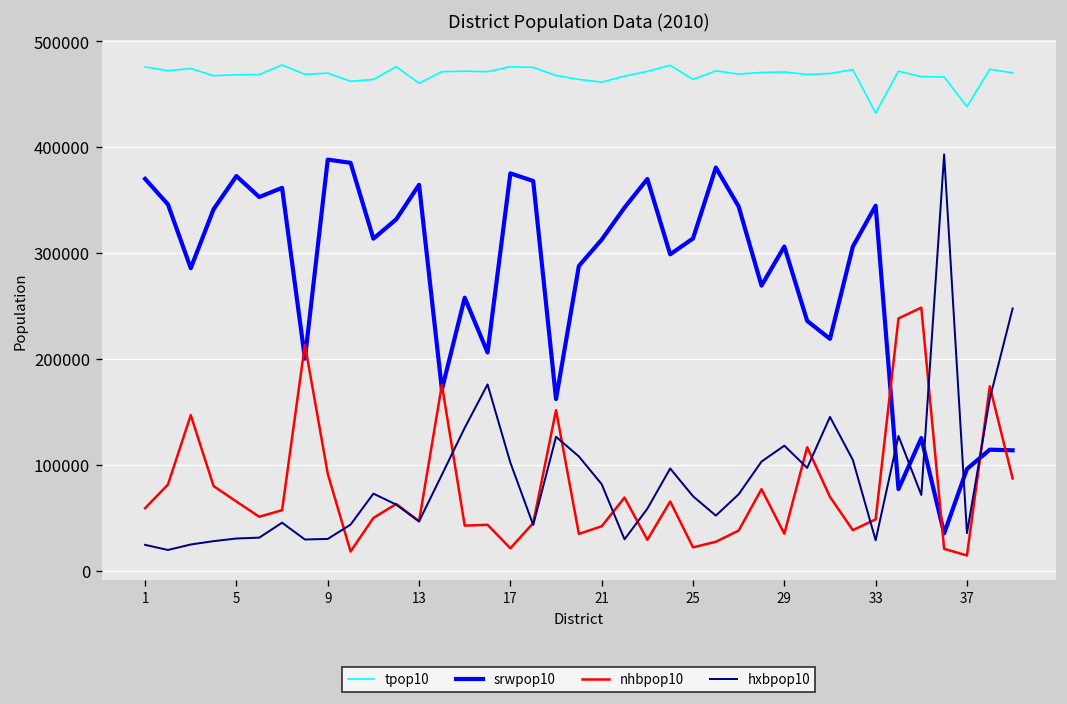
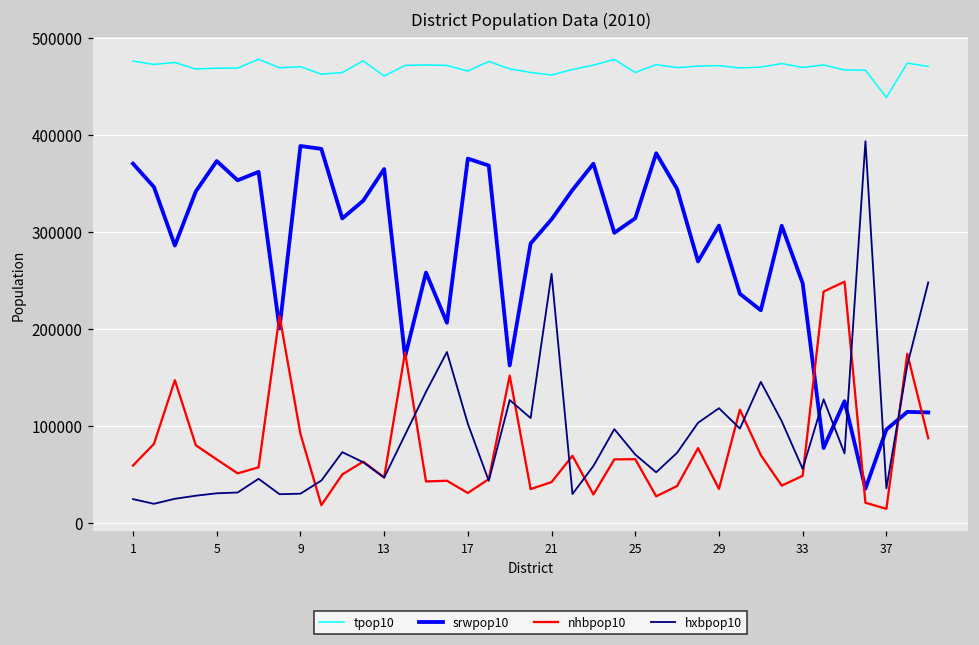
  {
    "tpop10": {
      "1": 480000,
      "5": 470000,
      "9": 470000,
      "13": 460000,
-     "17": 480000,
+     "17": 470000,
      "21": 460000,
      "25": 460000,
      "29": 470000,
-     "33": 430000,
+     "33": 470000,
      "37": 440000
    },
    "srwpop10": {
      "1": 370000,
      "5": 370000,
      "9": 390000,
      "13": 360000,
      "17": 380000,
      "21": 310000,
      "25": 310000,
      "29": 310000,
-     "33": 340000,
+     "33": 250000,
      "37": 100000
    },
    "nhbpop10": {
      "1": 60000,
      "5": 70000,
      "9": 90000,
-     "17": 20000,
+     "17": 30000,
      "21": 40000,
-     "25": 20000,
+     "25": 70000,
      "29": 30000,
      "33": 50000,
      "37": 10000
    },
    "hxbpop10": {
      "1": 20000,
      "5": 30000,
      "9": 30000,
      "17": 100000,
-     "21": 80000,
+     "21": 260000,
      "25": 70000,
      "29": 120000,
-     "33": 30000,
+     "33": 60000,
      "37": 40000
    }
  }
